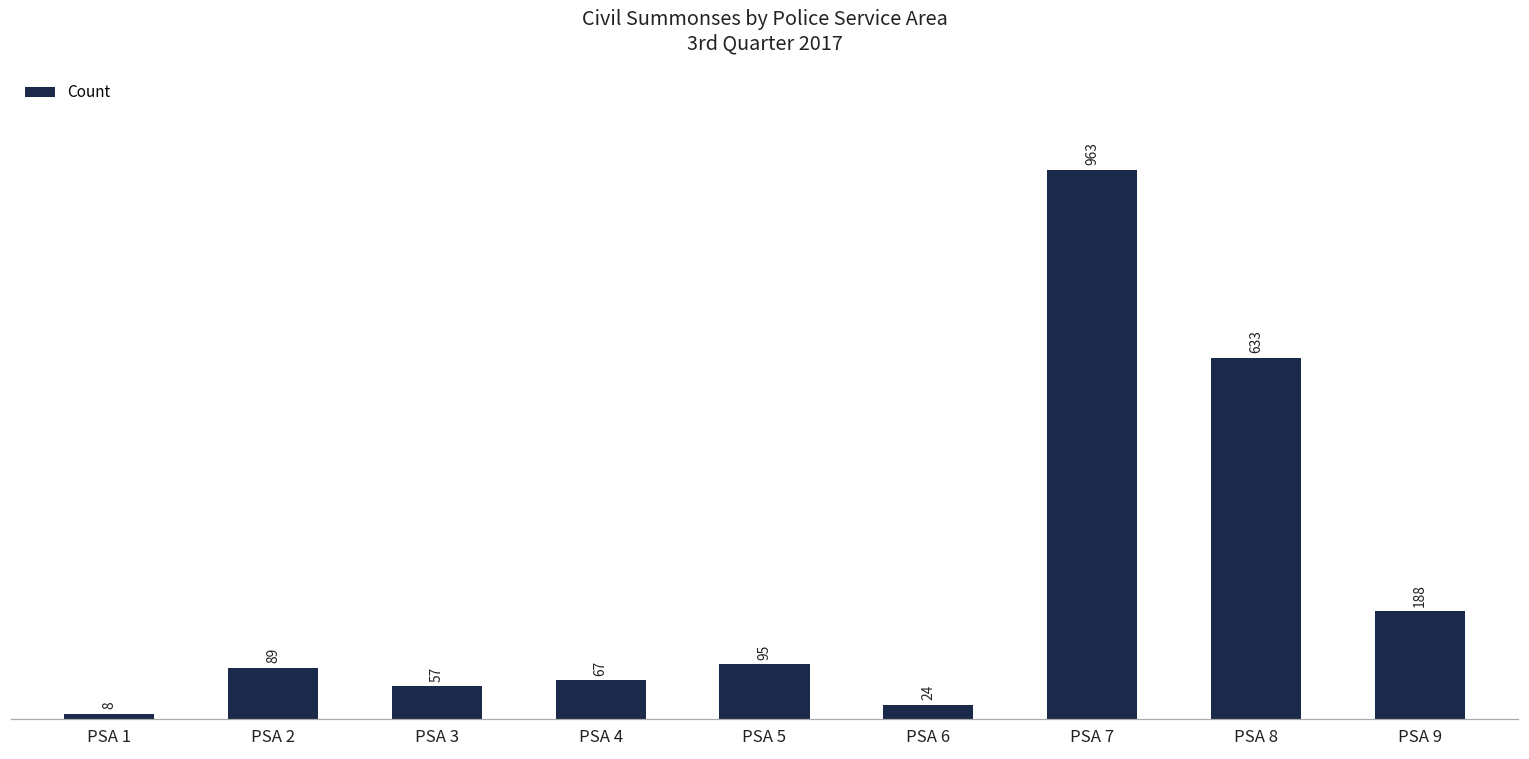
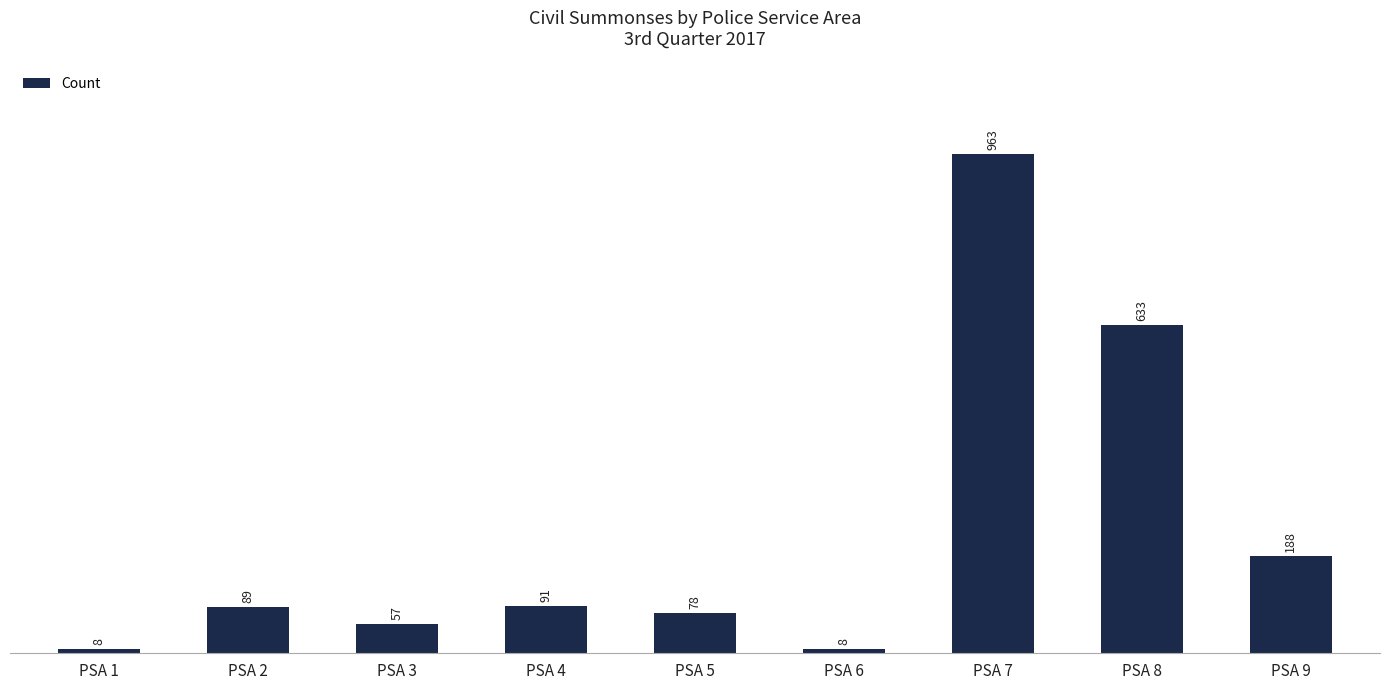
  {
    "PSA 1": 8,
    "PSA 2": 89,
    "PSA 3": 57,
-   "PSA 4": 67,
-   "PSA 5": 95,
-   "PSA 6": 24,
+   "PSA 4": 91,
+   "PSA 5": 78,
+   "PSA 6": 8,
    "PSA 7": 963,
    "PSA 8": 633,
    "PSA 9": 188
  }
